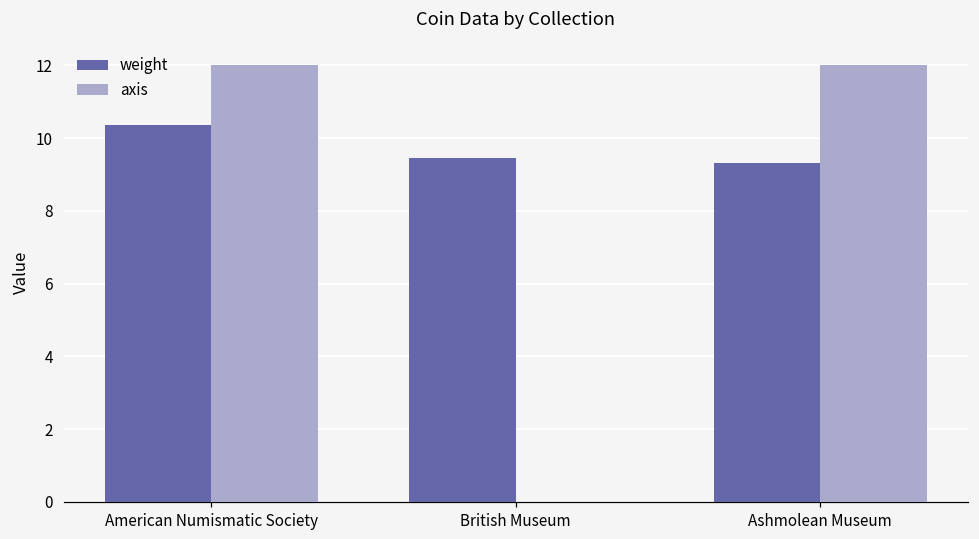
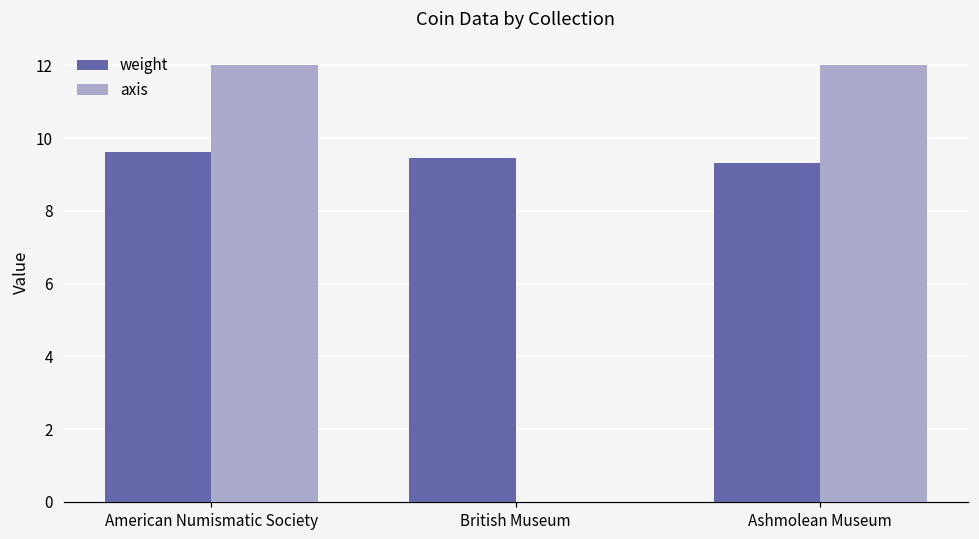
  {
    "weight": {
-     "American Numismatic Society": 10.4,
+     "American Numismatic Society": 9.6,
      "British Museum": 9.5,
      "Ashmolean Museum": 9.3
    },
    "axis": {
      "American Numismatic Society": 12.0,
      "British Museum": 0.0,
      "Ashmolean Museum": 12.0
    }
  }
